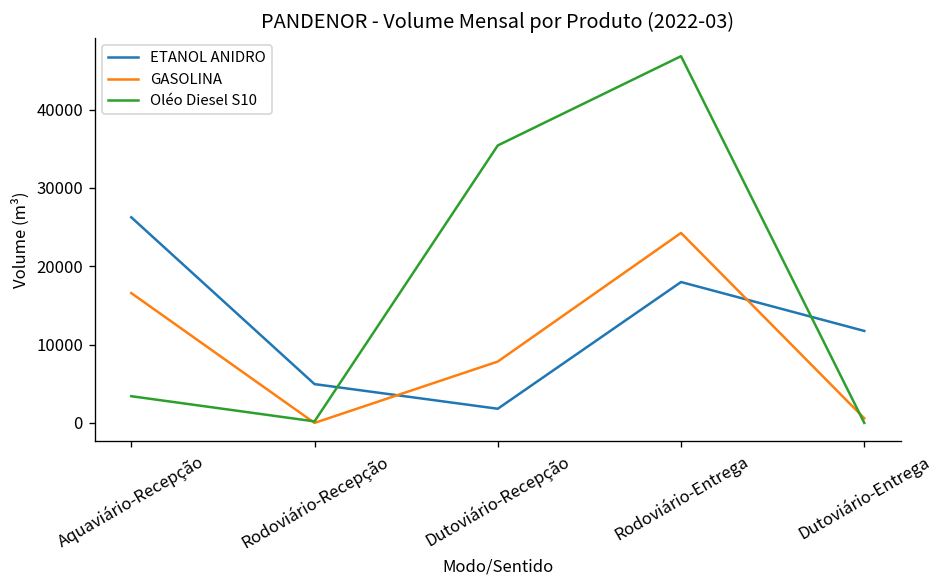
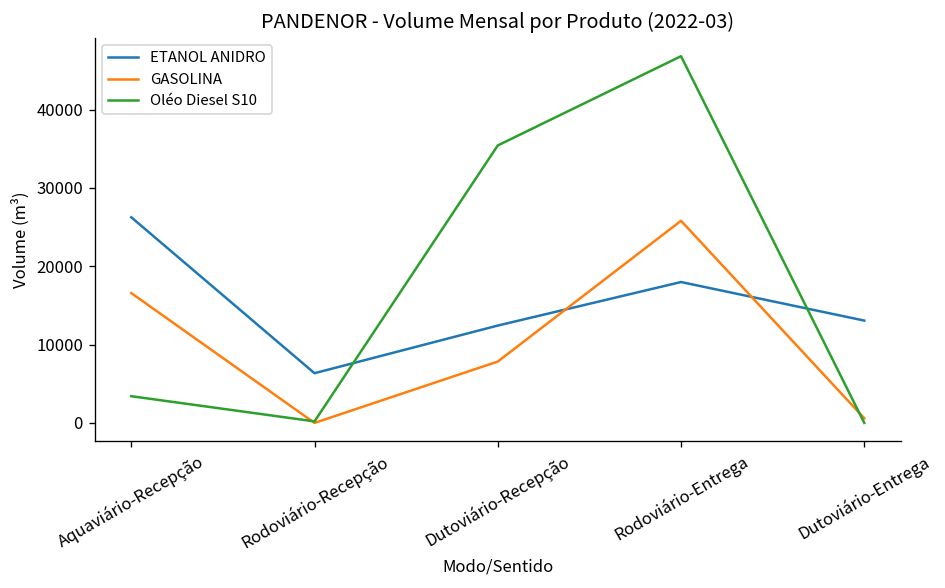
  {
    "ETANOL ANIDRO": {
      "Aquaviário-Recepção": 26000,
-     "Rodoviário-Recepção": 5000,
-     "Dutoviário-Recepção": 2000,
+     "Rodoviário-Recepção": 6000,
+     "Dutoviário-Recepção": 12000,
      "Rodoviário-Entrega": 18000,
-     "Dutoviário-Entrega": 12000
+     "Dutoviário-Entrega": 13000
    },
    "GASOLINA": {
      "Aquaviário-Recepção": 17000,
      "Dutoviário-Recepção": 8000,
-     "Rodoviário-Entrega": 24000,
+     "Rodoviário-Entrega": 26000,
      "Dutoviário-Entrega": 1000
    },
    "Oléo Diesel S10": {
      "Aquaviário-Recepção": 3000,
      "Dutoviário-Recepção": 35000,
      "Rodoviário-Entrega": 47000,
      "Dutoviário-Entrega": 0
    }
  }
